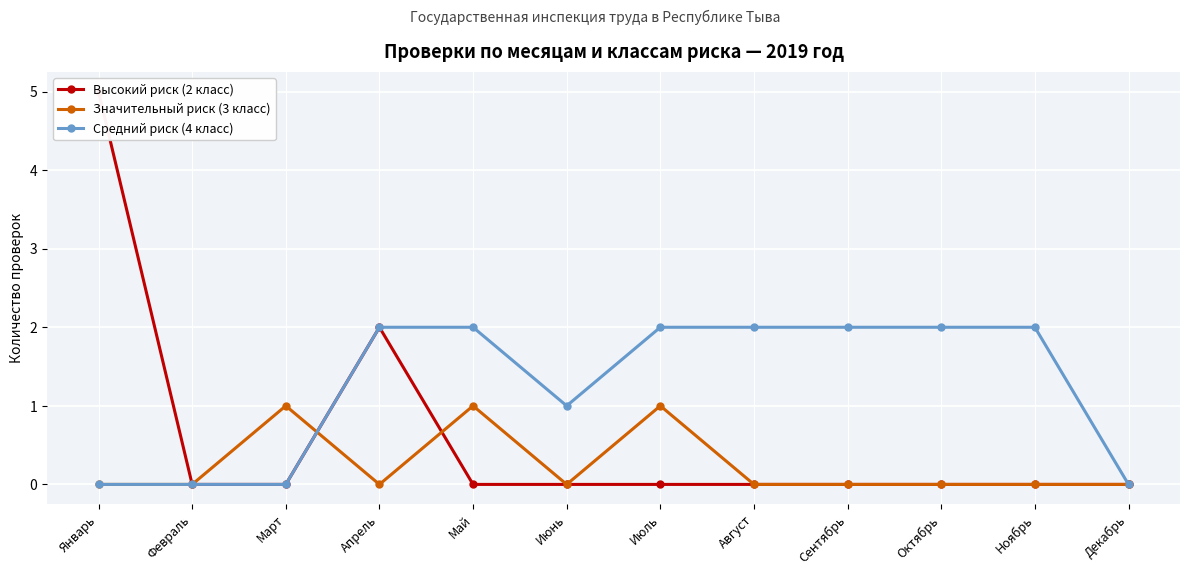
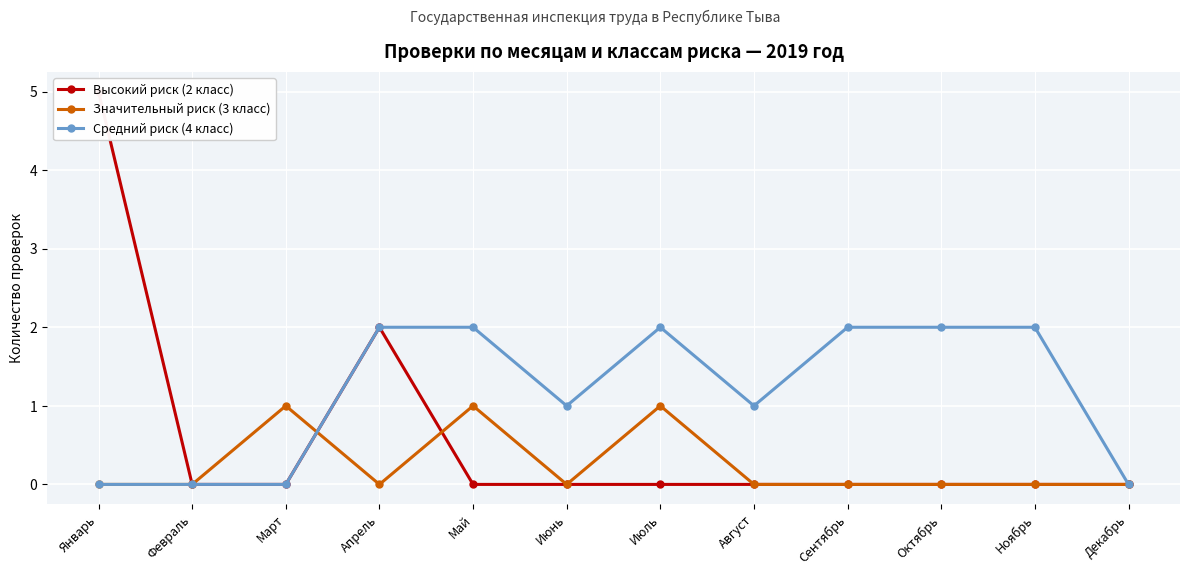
  {
    "Высокий риск (2 класс)": {
      "Май": 0,
      "Июль": 0
    },
    "Значительный риск (3 класс)": {
      "Март": 1,
      "Апрель": 0,
      "Май": 1,
      "Июль": 1
    },
    "Средний риск (4 класс)": {
      "Май": 2,
      "Июнь": 1,
      "Июль": 2,
-     "Август": 2,
+     "Август": 1,
      "Сентябрь": 2,
      "Октябрь": 2,
      "Ноябрь": 2
    }
  }
